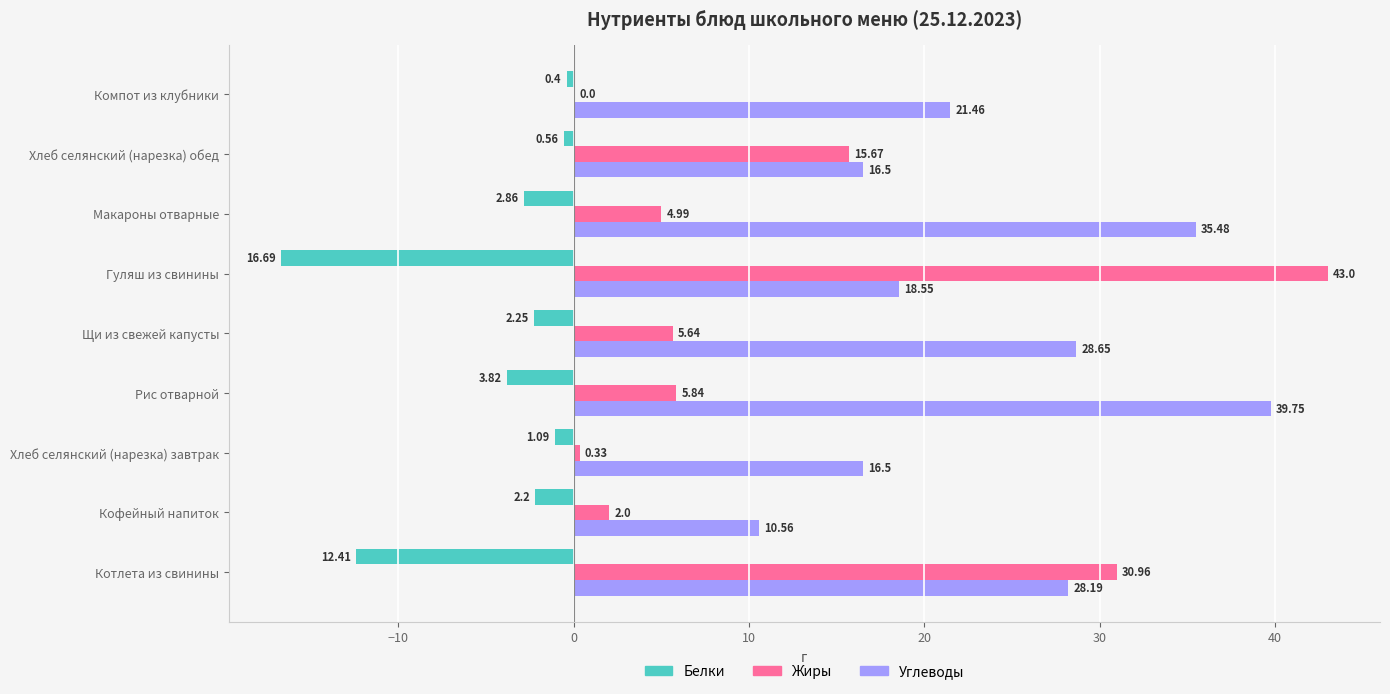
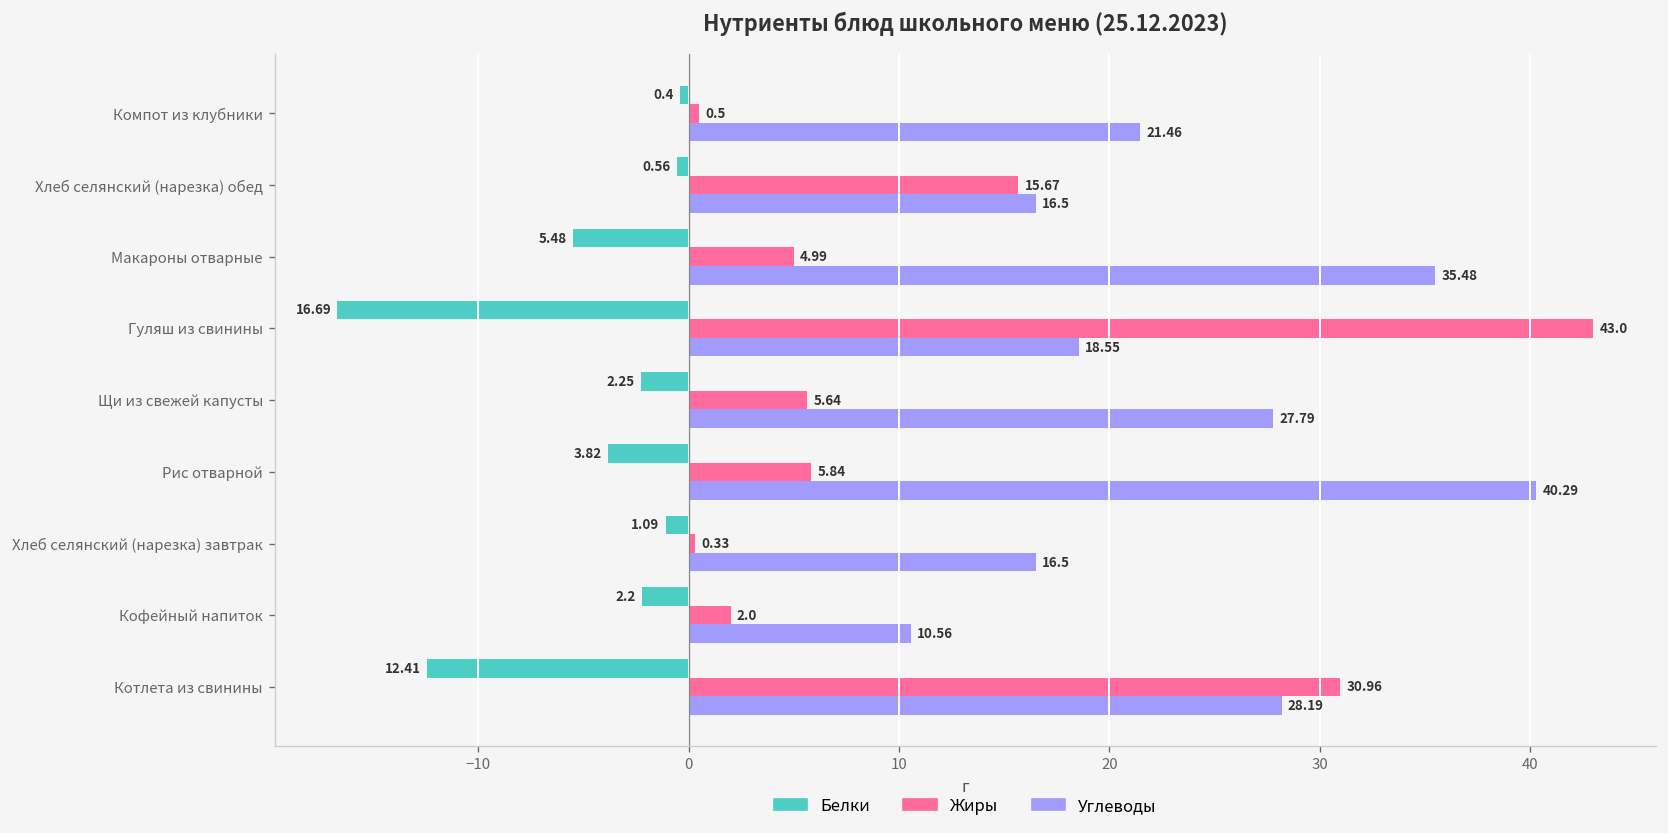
  {
    "Белки": {
-     "Макароны отварные": 2.86
+     "Макароны отварные": 5.48
    },
    "Жиры": {
-     "Компот из клубники": 0.0,
+     "Компот из клубники": 0.5,
      "Хлеб селянский (нарезка) обед": 15.67,
      "Макароны отварные": 4.99,
      "Гуляш из свинины": 43.0,
      "Щи из свежей капусты": 5.64,
      "Рис отварной": 5.84,
      "Хлеб селянский (нарезка) завтрак": 0.33,
      "Кофейный напиток": 2.0,
      "Котлета из свинины": 30.96
    },
    "Углеводы": {
      "Компот из клубники": 21.46,
      "Хлеб селянский (нарезка) обед": 16.5,
      "Макароны отварные": 35.48,
      "Гуляш из свинины": 18.55,
-     "Щи из свежей капусты": 28.65,
-     "Рис отварной": 39.75,
+     "Щи из свежей капусты": 27.79,
+     "Рис отварной": 40.29,
      "Хлеб селянский (нарезка) завтрак": 16.5,
      "Кофейный напиток": 10.56,
      "Котлета из свинины": 28.19
    }
  }
